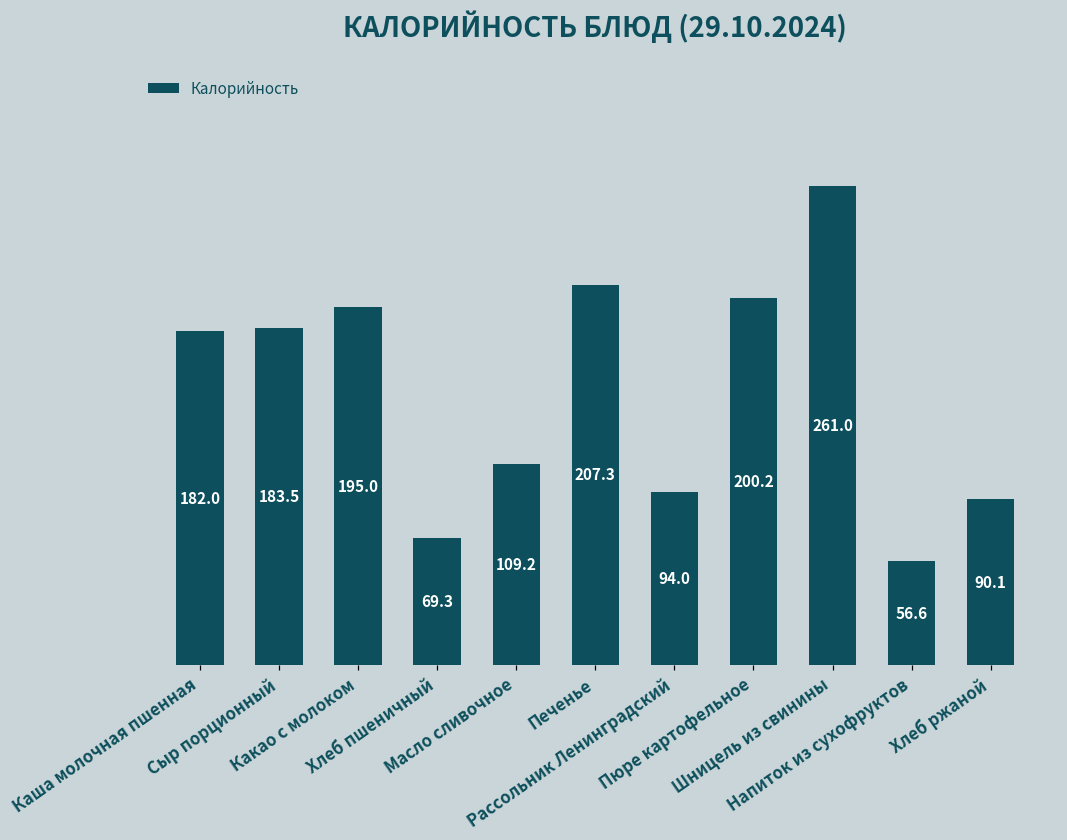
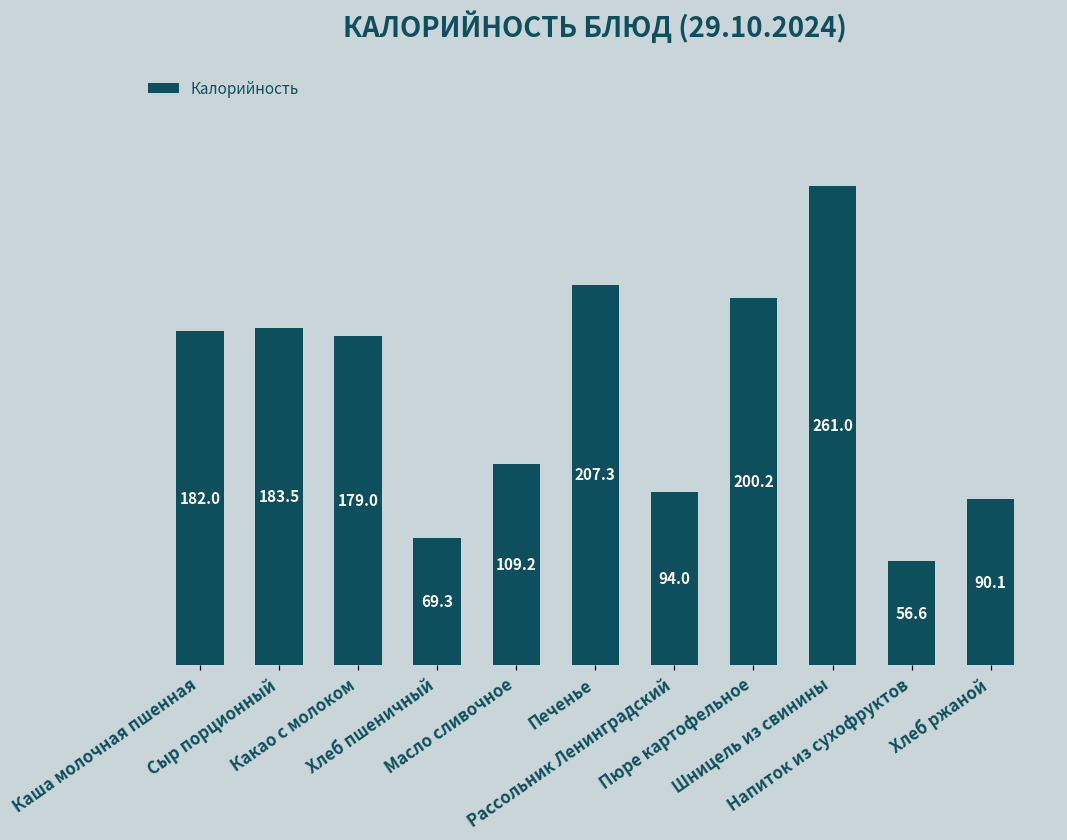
  {
    "Каша молочная пшенная": 182.0,
    "Сыр порционный": 183.5,
-   "Какао с молоком": 195.0,
+   "Какао с молоком": 179.0,
    "Хлеб пшеничный": 69.3,
    "Масло сливочное": 109.2,
    "Печенье": 207.3,
    "Рассольник Ленинградский": 94.0,
    "Пюре картофельное": 200.2,
    "Шницель из свинины": 261.0,
    "Напиток из сухофруктов": 56.6,
    "Хлеб ржаной": 90.1
  }
